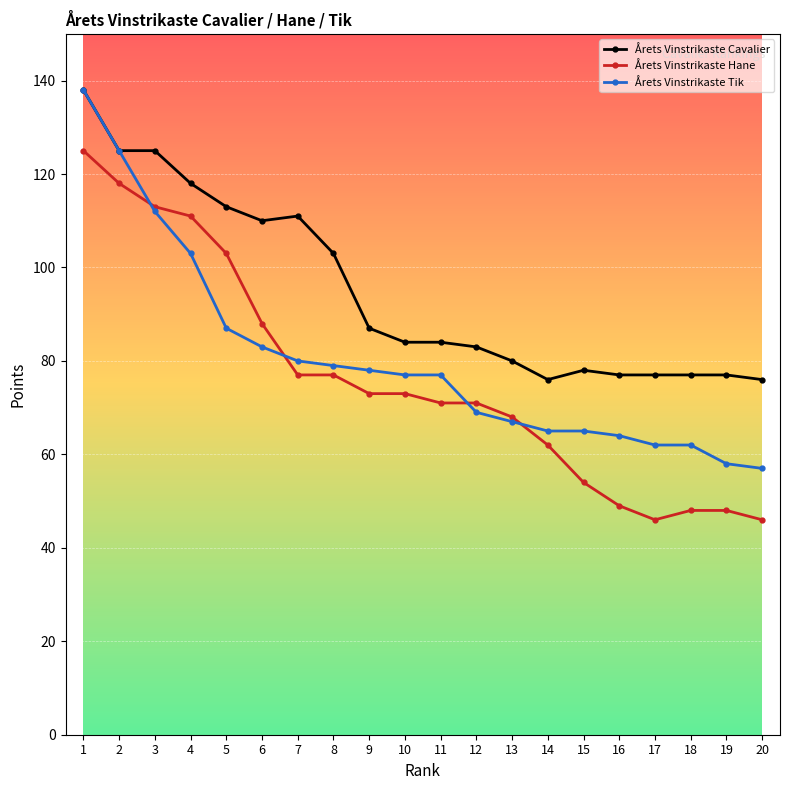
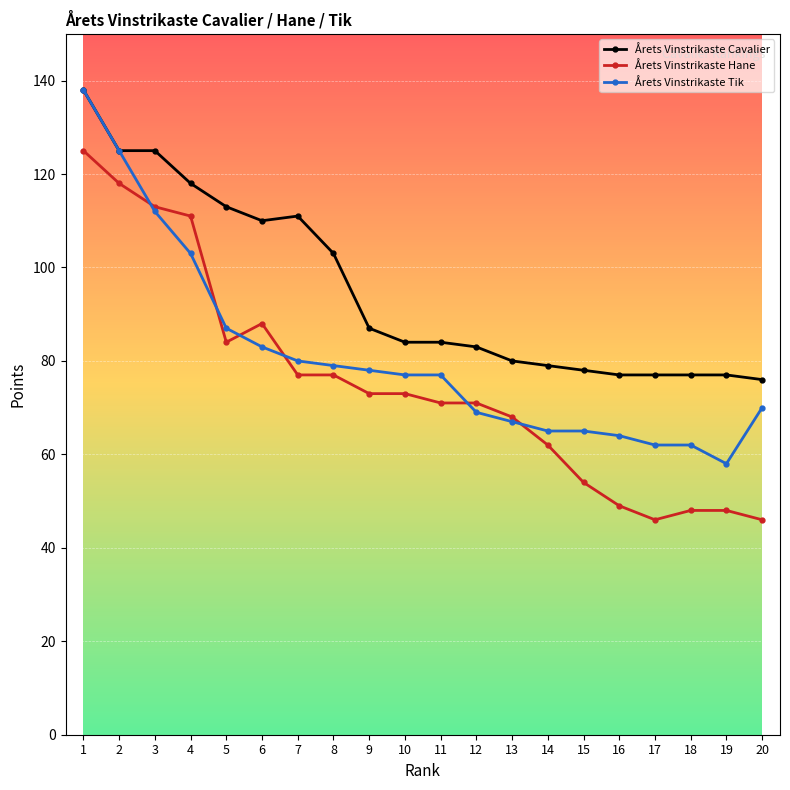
  {
    "Årets Vinstrikaste Cavalier": {
      "3": 125,
      "4": 118,
      "5": 113,
      "6": 110,
      "7": 111,
      "8": 103,
      "9": 87,
      "10": 84,
      "11": 84,
      "12": 83,
      "13": 80,
-     "14": 76,
+     "14": 79,
      "15": 78,
      "16": 77,
      "17": 77,
      "18": 77,
      "19": 77,
      "20": 76
    },
    "Årets Vinstrikaste Hane": {
      "1": 125,
      "2": 118,
      "3": 113,
      "4": 111,
-     "5": 103,
+     "5": 84,
      "6": 88,
      "7": 77,
      "8": 77,
      "9": 73,
      "10": 73,
      "11": 71,
      "12": 71,
      "13": 68,
      "14": 62,
      "15": 54,
      "16": 49,
      "17": 46,
      "18": 48,
      "19": 48,
      "20": 46
    },
    "Årets Vinstrikaste Tik": {
      "3": 112,
      "4": 103,
      "5": 87,
      "6": 83,
      "7": 80,
      "8": 79,
      "9": 78,
      "10": 77,
      "11": 77,
      "12": 69,
      "13": 67,
      "14": 65,
      "15": 65,
      "16": 64,
      "17": 62,
      "18": 62,
      "19": 58,
-     "20": 57
+     "20": 70
    }
  }
